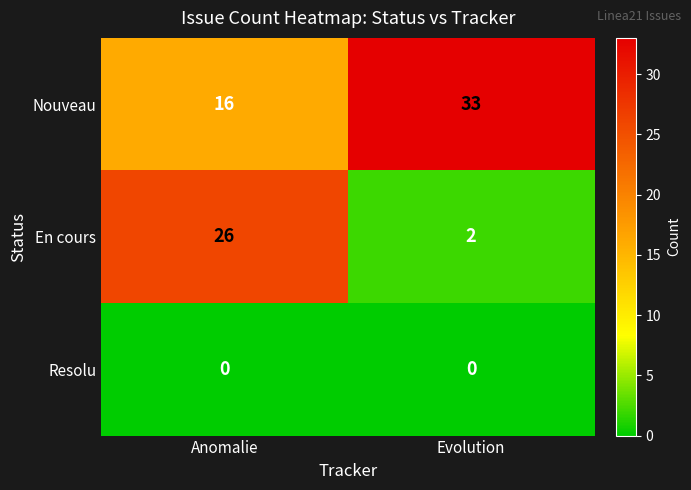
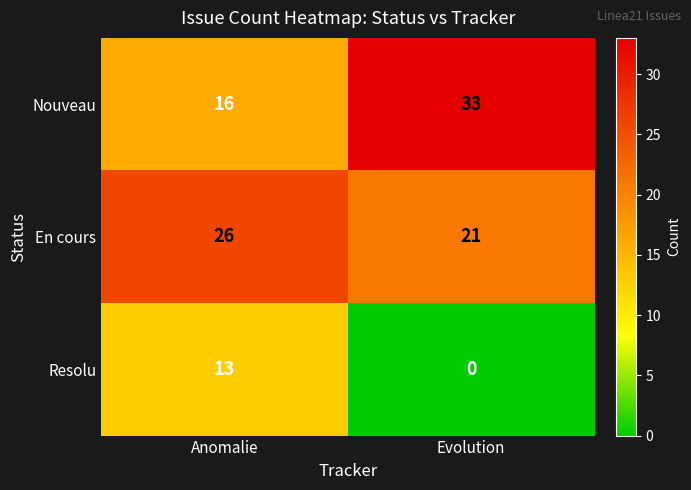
  {
    "Nouveau": {
      "Anomalie": 16,
      "Evolution": 33
    },
    "En cours": {
      "Anomalie": 26,
-     "Evolution": 2
+     "Evolution": 21
    },
    "Resolu": {
-     "Anomalie": 0,
+     "Anomalie": 13,
      "Evolution": 0
    }
  }
